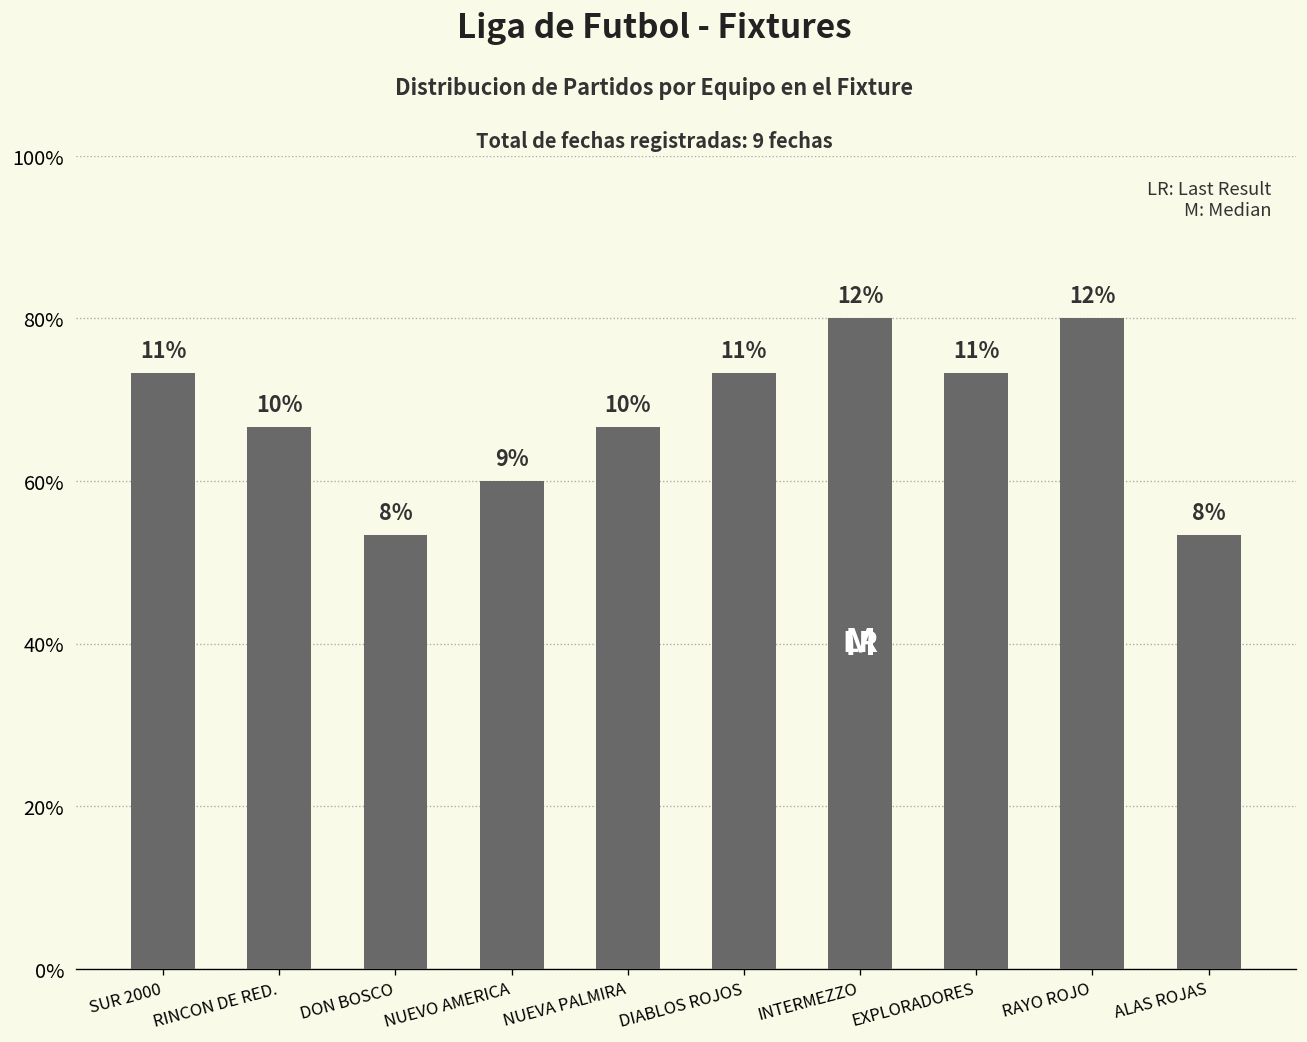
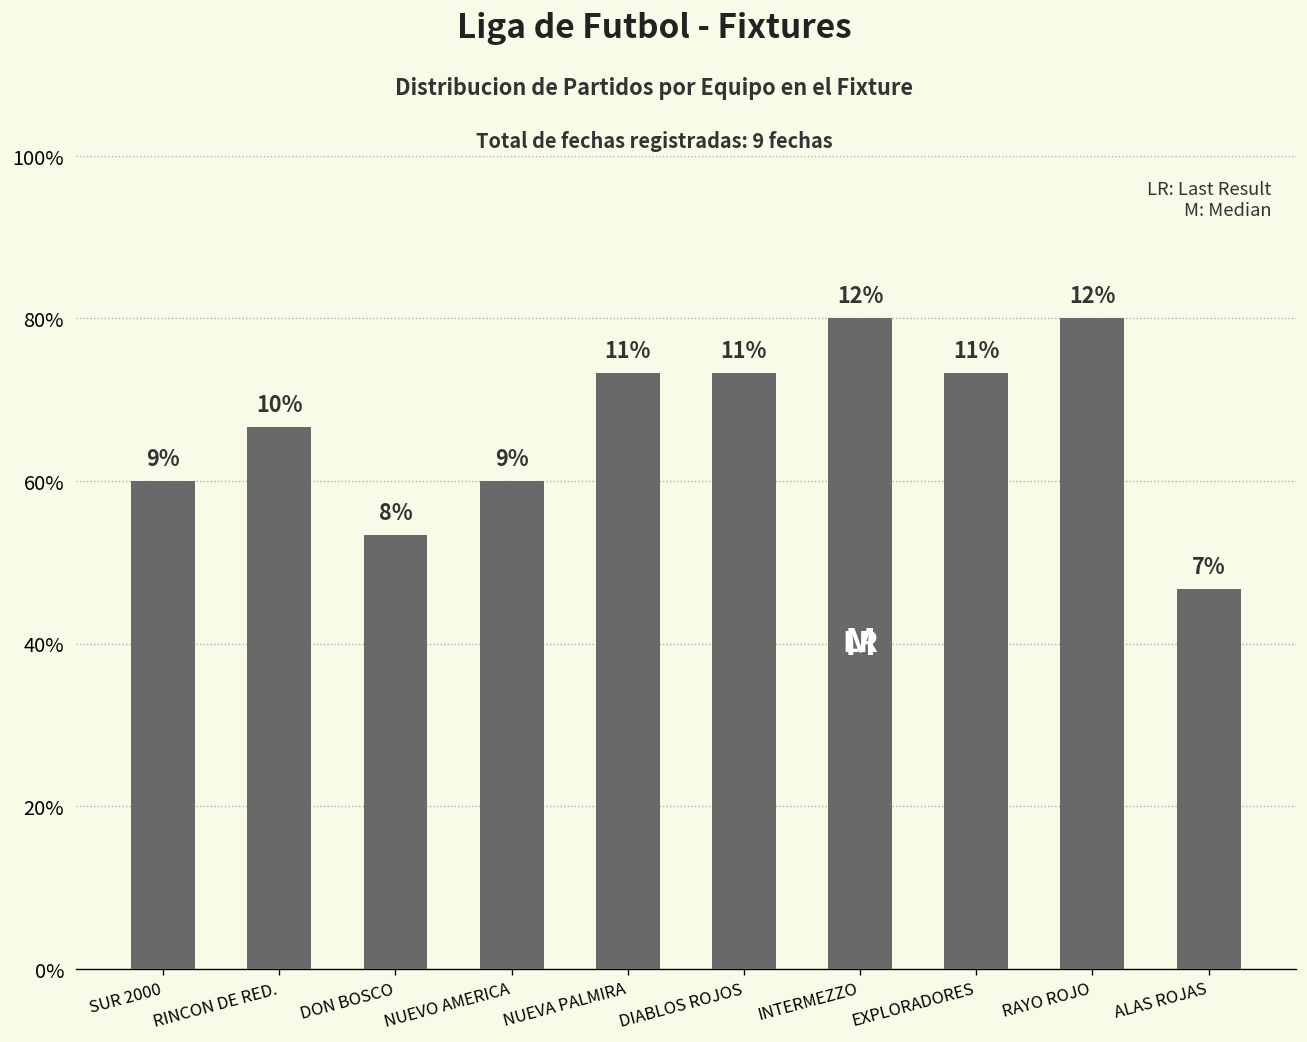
  {
-   "SUR 2000": "11%",
+   "SUR 2000": "9%",
    "RINCON DE RED.": "10%",
    "DON BOSCO": "8%",
    "NUEVO AMERICA": "9%",
-   "NUEVA PALMIRA": "10%",
+   "NUEVA PALMIRA": "11%",
    "DIABLOS ROJOS": "11%",
    "INTERMEZZO": "12%",
    "EXPLORADORES": "11%",
    "RAYO ROJO": "12%",
-   "ALAS ROJAS": "8%"
+   "ALAS ROJAS": "7%"
  }
